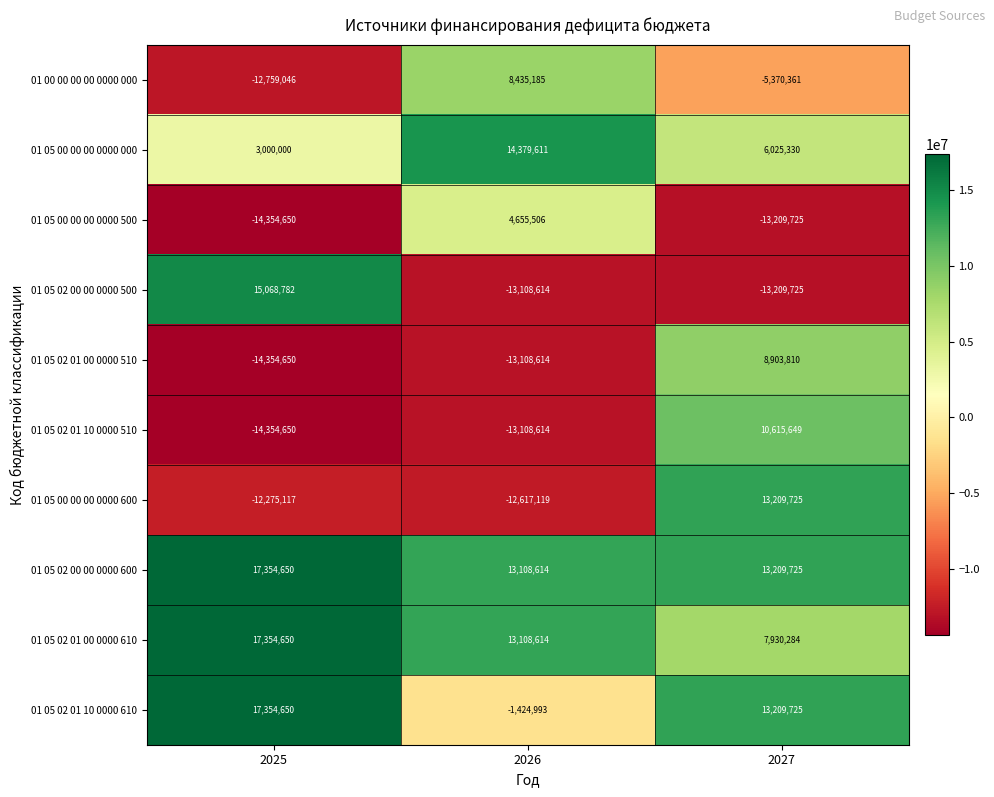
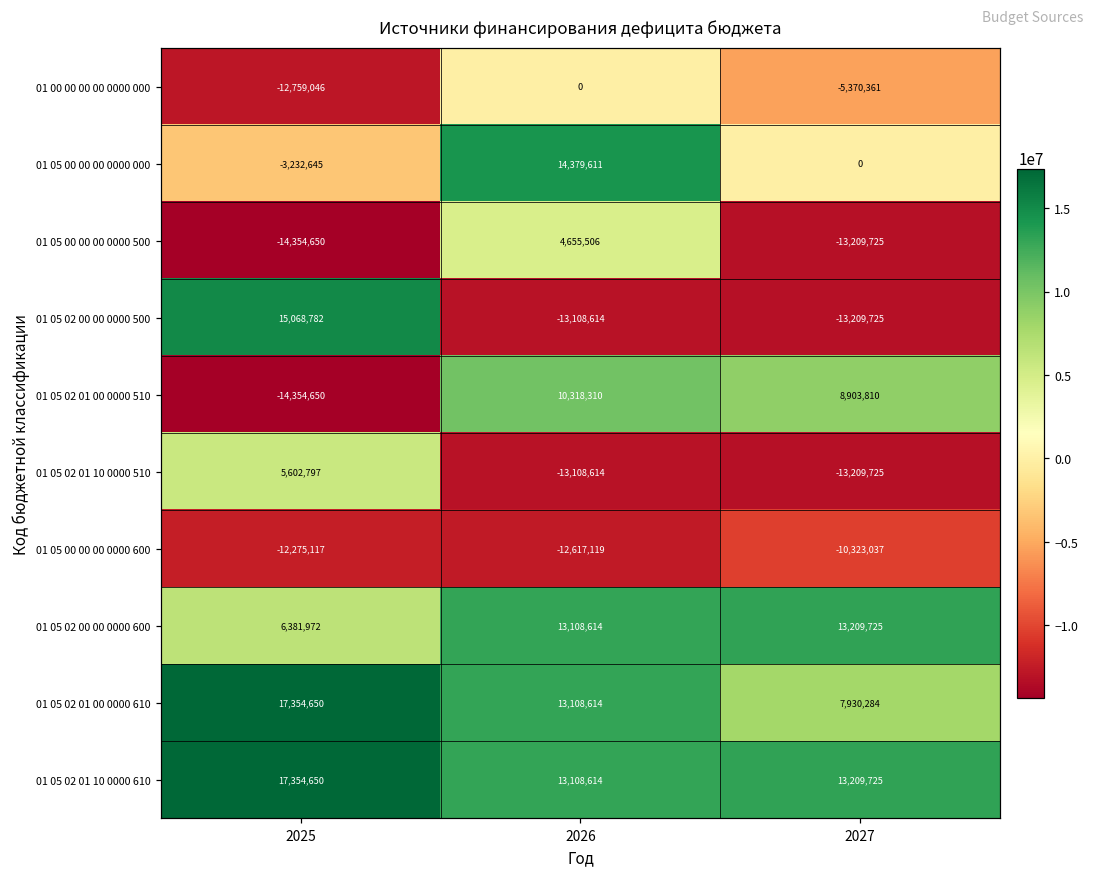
  {
    "01 00 00 00 00 0000 000": {
      "2025": "-12,759,046",
-     "2026": "8,435,185",
+     "2026": "0",
      "2027": "-5,370,361"
    },
    "01 05 00 00 00 0000 000": {
-     "2025": "3,000,000",
+     "2025": "-3,232,645",
      "2026": "14,379,611",
-     "2027": "6,025,330"
+     "2027": "0"
    },
    "01 05 00 00 00 0000 500": {
      "2025": "-14,354,650",
      "2026": "4,655,506",
      "2027": "-13,209,725"
    },
    "01 05 02 00 00 0000 500": {
      "2025": "15,068,782",
      "2026": "-13,108,614",
      "2027": "-13,209,725"
    },
    "01 05 02 01 00 0000 510": {
      "2025": "-14,354,650",
-     "2026": "-13,108,614",
+     "2026": "10,318,310",
      "2027": "8,903,810"
    },
    "01 05 02 01 10 0000 510": {
-     "2025": "-14,354,650",
+     "2025": "5,602,797",
      "2026": "-13,108,614",
-     "2027": "10,615,649"
+     "2027": "-13,209,725"
    },
    "01 05 00 00 00 0000 600": {
      "2025": "-12,275,117",
      "2026": "-12,617,119",
-     "2027": "13,209,725"
+     "2027": "-10,323,037"
    },
    "01 05 02 00 00 0000 600": {
-     "2025": "17,354,650",
+     "2025": "6,381,972",
      "2026": "13,108,614",
      "2027": "13,209,725"
    },
    "01 05 02 01 00 0000 610": {
      "2025": "17,354,650",
      "2026": "13,108,614",
      "2027": "7,930,284"
    },
    "01 05 02 01 10 0000 610": {
      "2025": "17,354,650",
-     "2026": "-1,424,993",
+     "2026": "13,108,614",
      "2027": "13,209,725"
    }
  }
